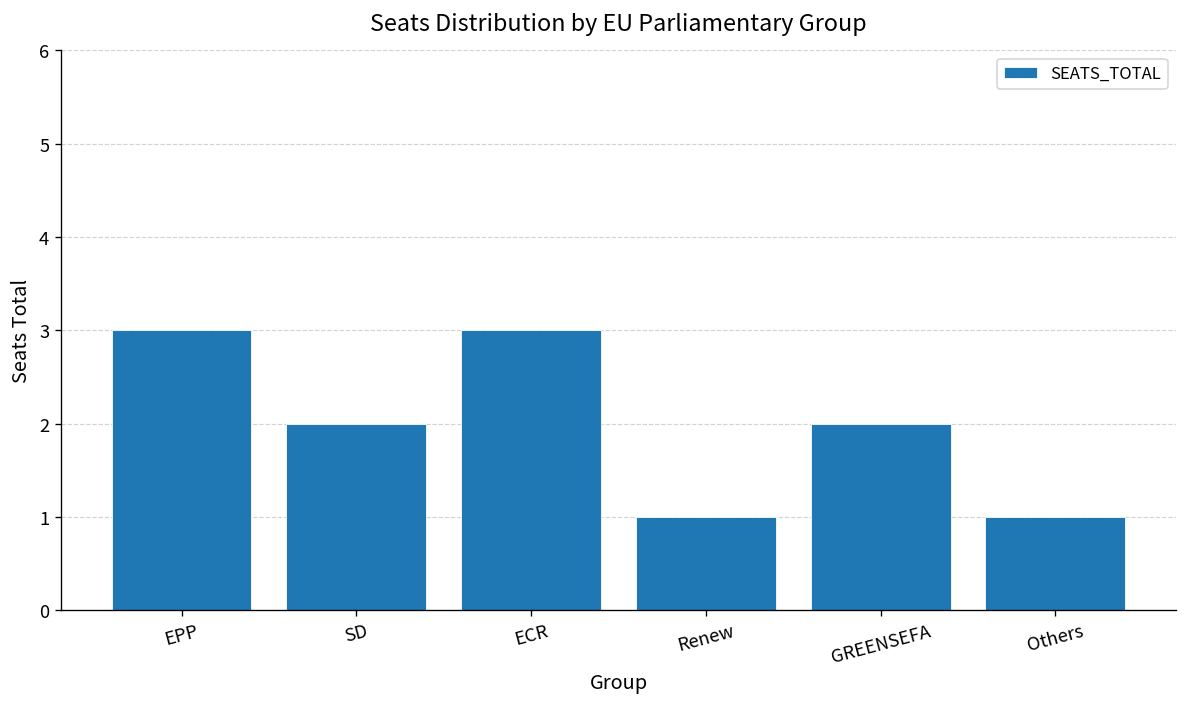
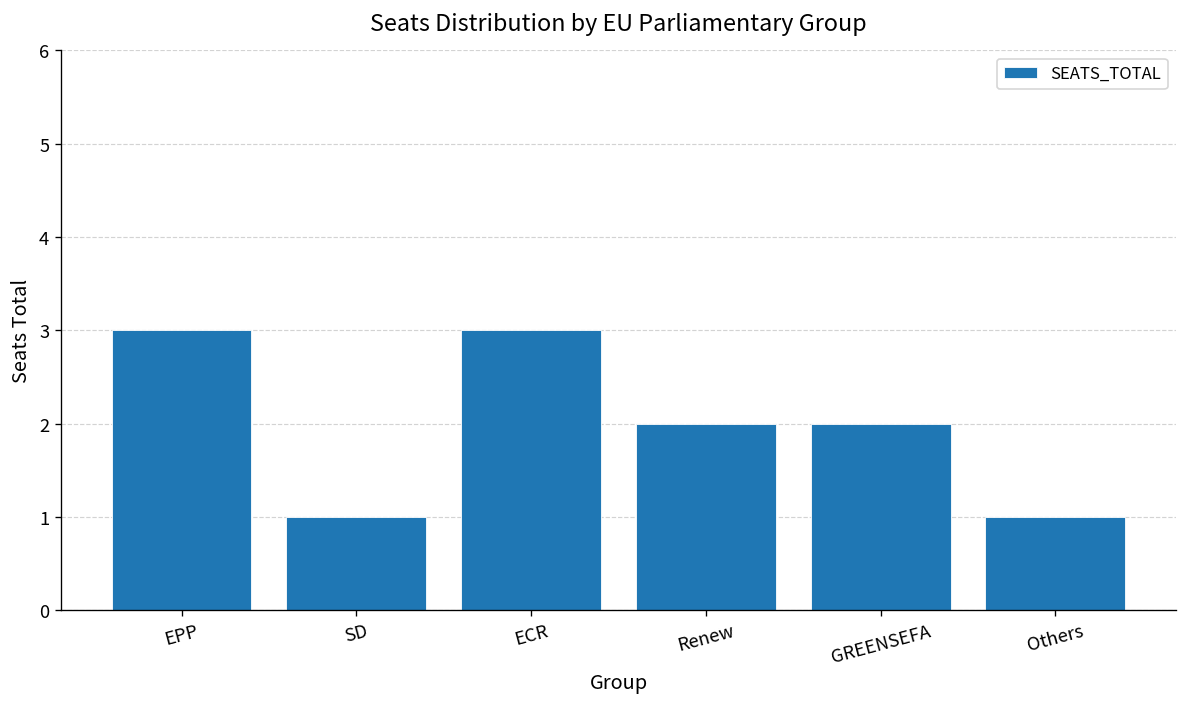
  {
    "EPP": 3,
-   "SD": 2,
+   "SD": 1,
    "ECR": 3,
-   "Renew": 1,
+   "Renew": 2,
    "GREENSEFA": 2,
    "Others": 1
  }
